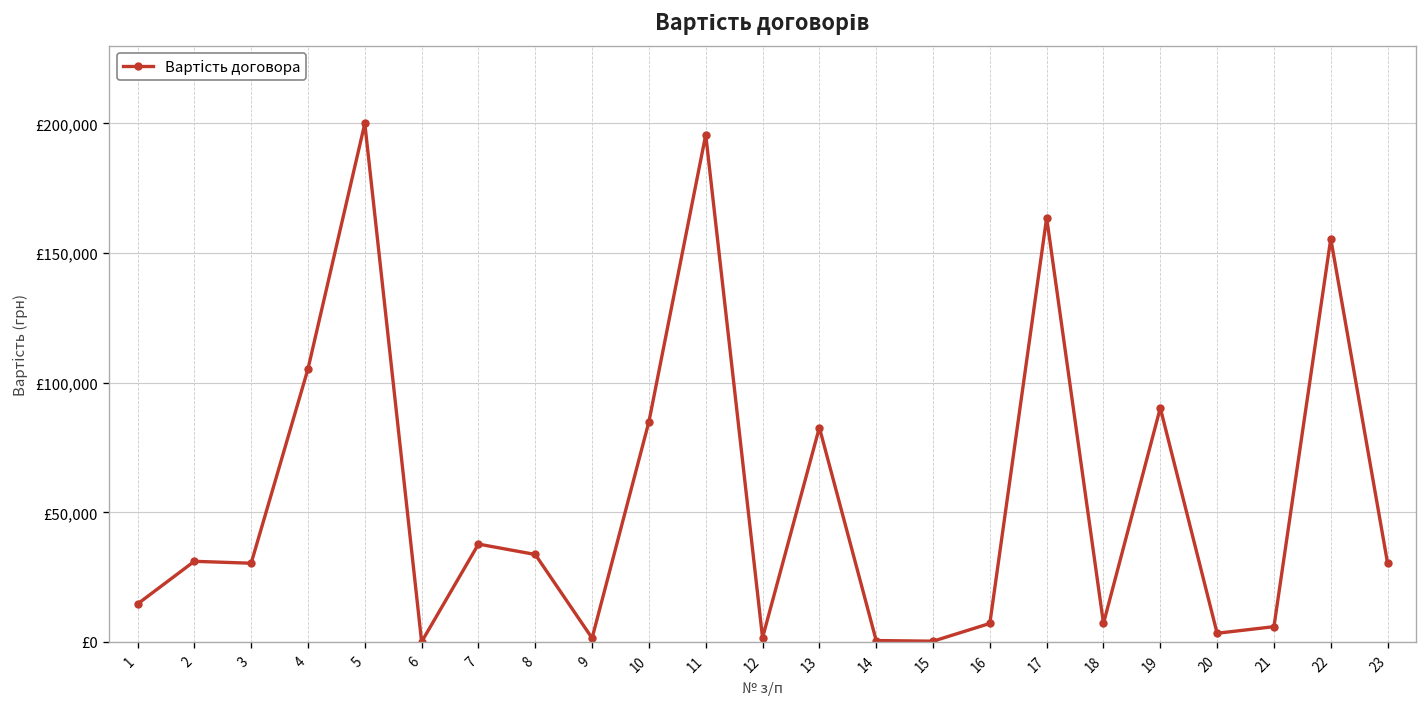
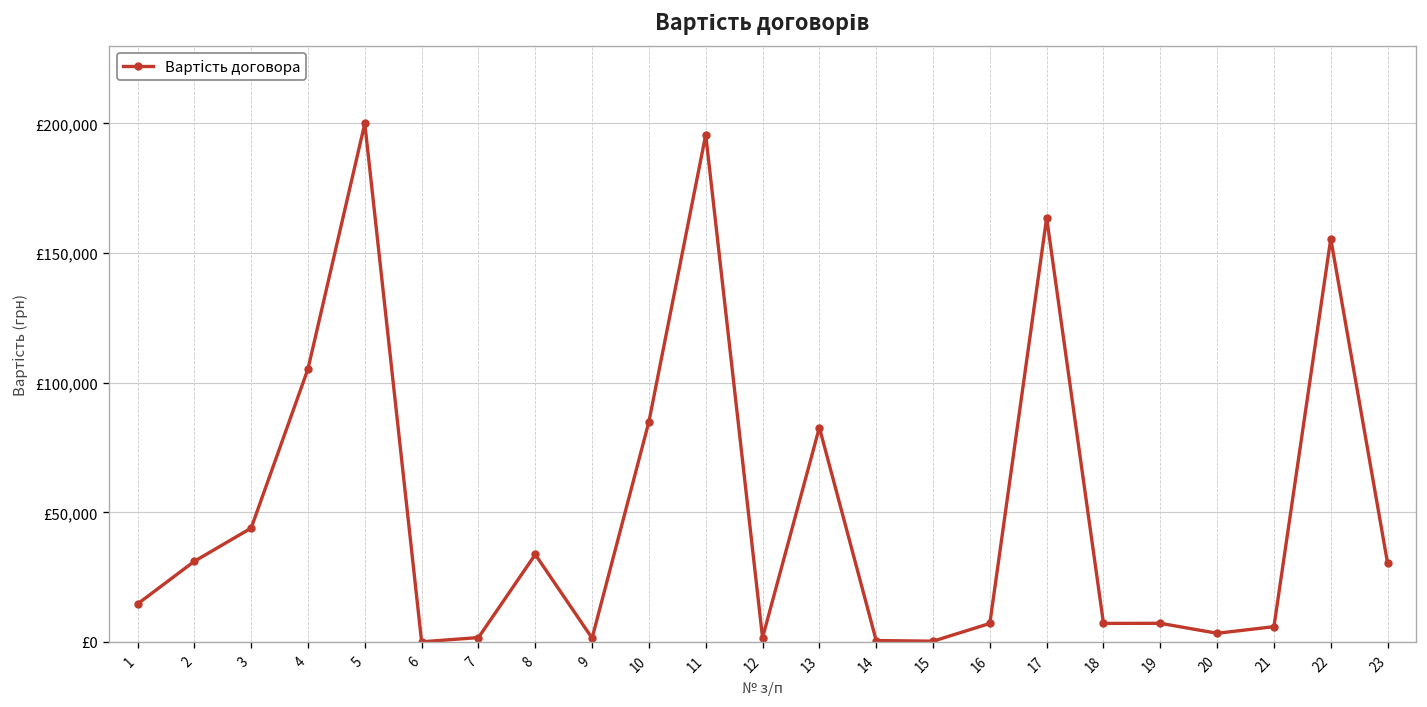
  {
    "1": "£15,000",
    "2": "£31,000",
-   "3": "£30,000",
+   "3": "£44,000",
    "4": "£105,000",
    "5": "£200,000",
    "6": "£0",
-   "7": "£38,000",
+   "7": "£2,000",
    "8": "£34,000",
    "9": "£1,000",
    "10": "£85,000",
    "11": "£196,000",
    "12": "£2,000",
    "13": "£83,000",
    "14": "£1,000",
    "15": "£0",
    "16": "£7,000",
    "17": "£164,000",
    "18": "£7,000",
-   "19": "£90,000",
+   "19": "£7,000",
    "20": "£3,000",
    "21": "£6,000",
    "22": "£156,000",
    "23": "£30,000"
  }
